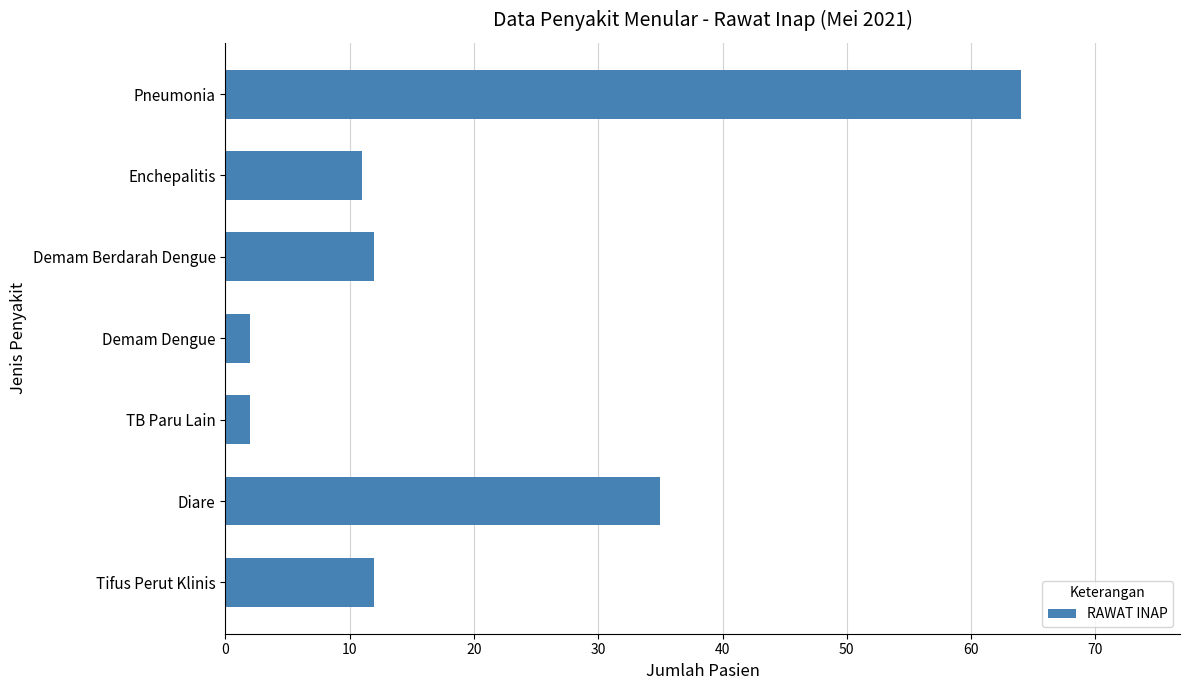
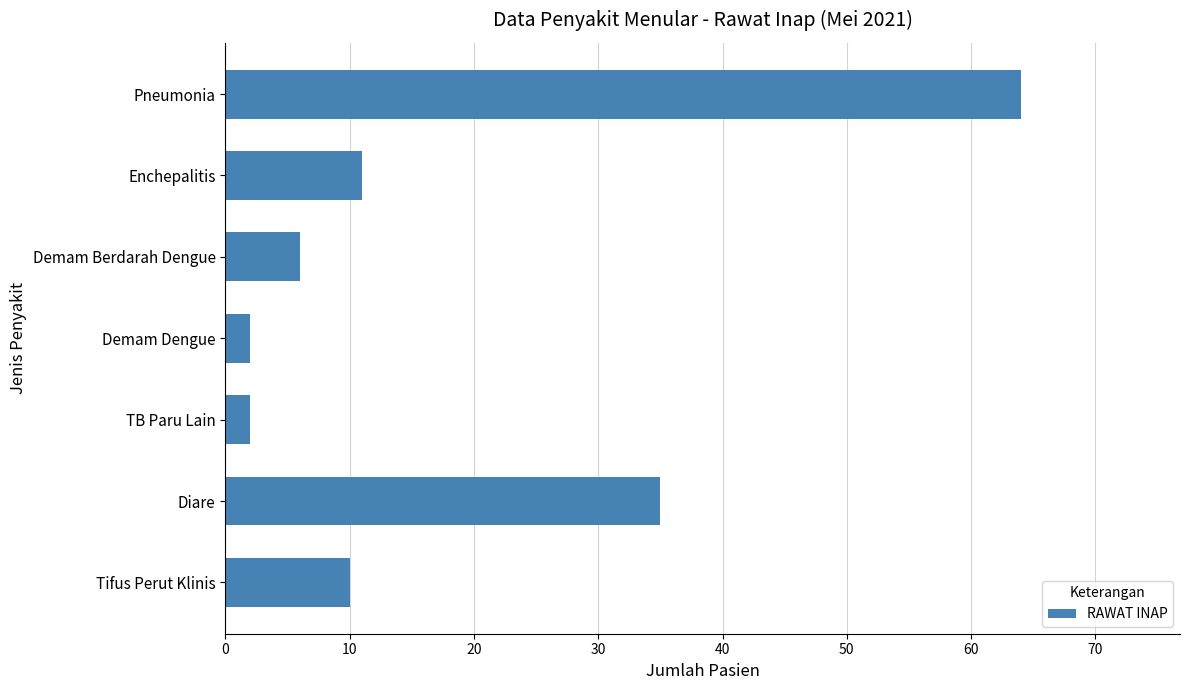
  {
    "Pneumonia": 64,
    "Enchepalitis": 11,
-   "Demam Berdarah Dengue": 12,
+   "Demam Berdarah Dengue": 6,
    "Demam Dengue": 2,
    "TB Paru Lain": 2,
    "Diare": 35,
-   "Tifus Perut Klinis": 12
+   "Tifus Perut Klinis": 10
  }
